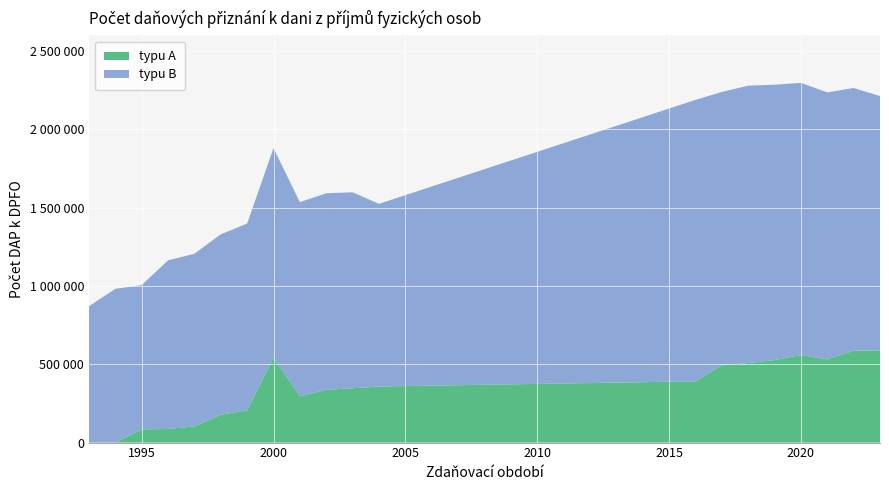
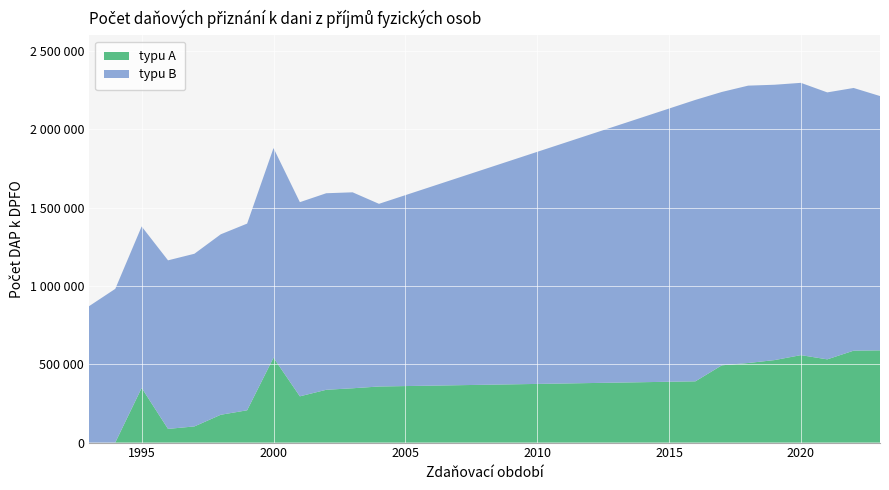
  {
    "typu A": {
-     "1995": 80000,
+     "1995": 350000,
      "2000": 540000,
      "2020": 560000
    },
    "typu B": {
-     "1995": 920000,
+     "1995": 1030000,
      "2000": 1340000,
      "2020": 1740000
    }
  }
